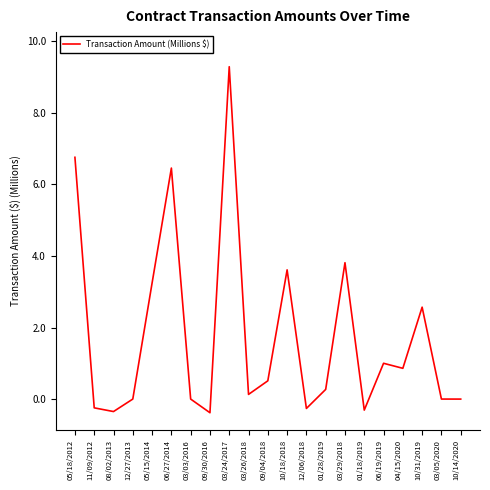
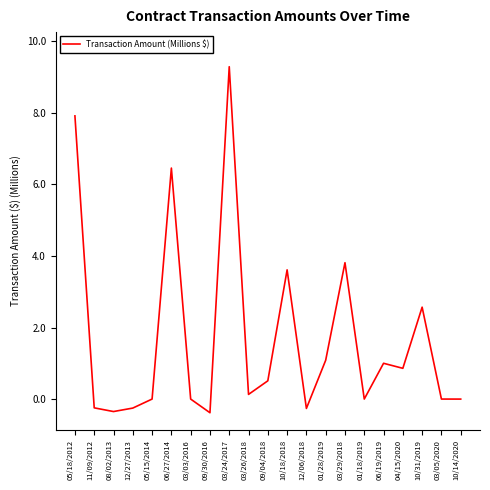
  {
-   "05/18/2012": 6.8,
+   "05/18/2012": 7.9,
    "11/09/2012": -0.2,
    "08/02/2013": -0.3,
-   "12/27/2013": 0.0,
-   "05/15/2014": 3.2,
+   "12/27/2013": -0.3,
+   "05/15/2014": 0.0,
    "06/27/2014": 6.5,
    "03/03/2016": 0.0,
    "09/30/2016": -0.4,
    "03/24/2017": 9.3,
    "03/26/2018": 0.1,
    "09/04/2018": 0.5,
    "10/18/2018": 3.6,
    "12/06/2018": -0.3,
-   "01/28/2019": 0.3,
+   "01/28/2019": 1.1,
    "03/29/2018": 3.8,
-   "01/18/2019": -0.3,
+   "01/18/2019": 0.0,
    "06/19/2019": 1.0,
    "04/15/2020": 0.9,
    "10/31/2019": 2.6,
    "03/05/2020": 0.0,
    "10/14/2020": 0.0
  }
